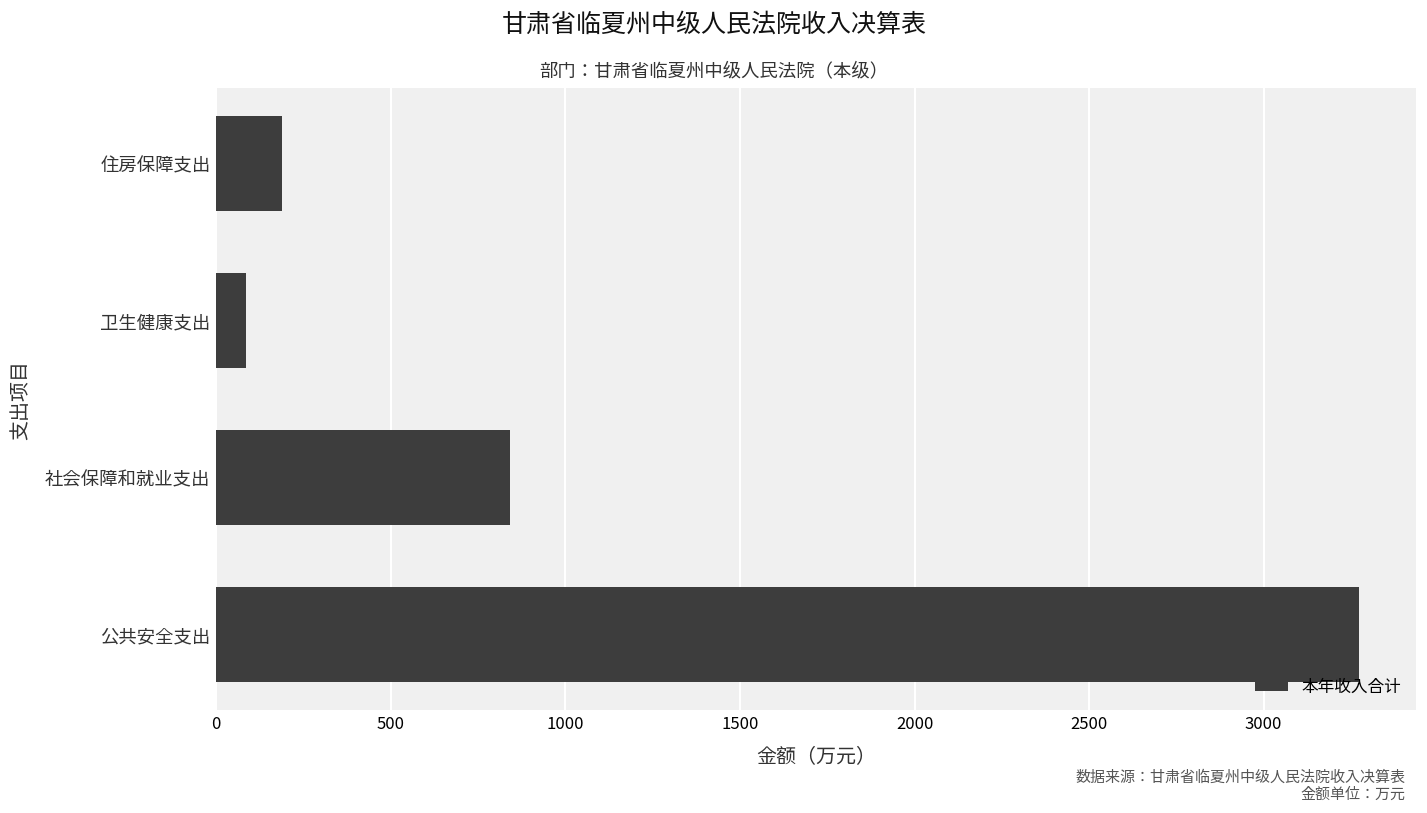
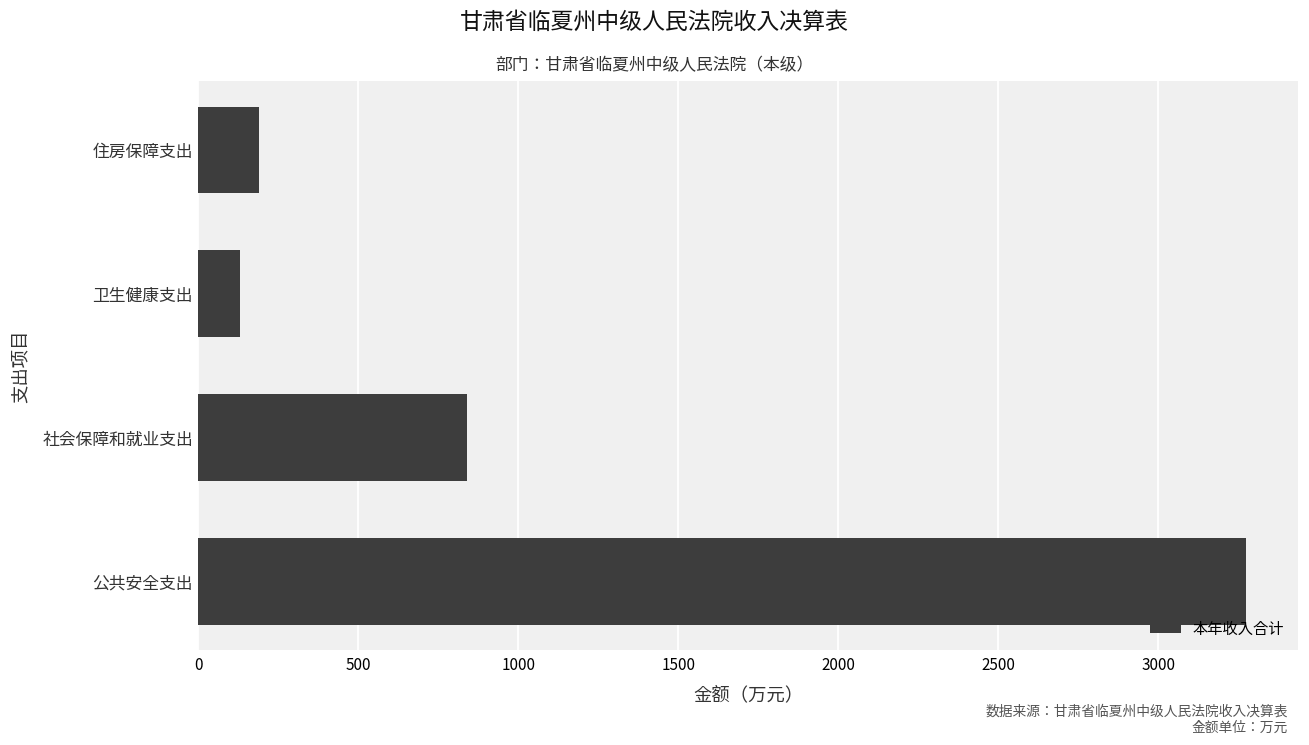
  {
    "住房保障支出": 190,
-   "卫生健康支出": 80,
+   "卫生健康支出": 130,
    "社会保障和就业支出": 840,
    "公共安全支出": 3270
  }
